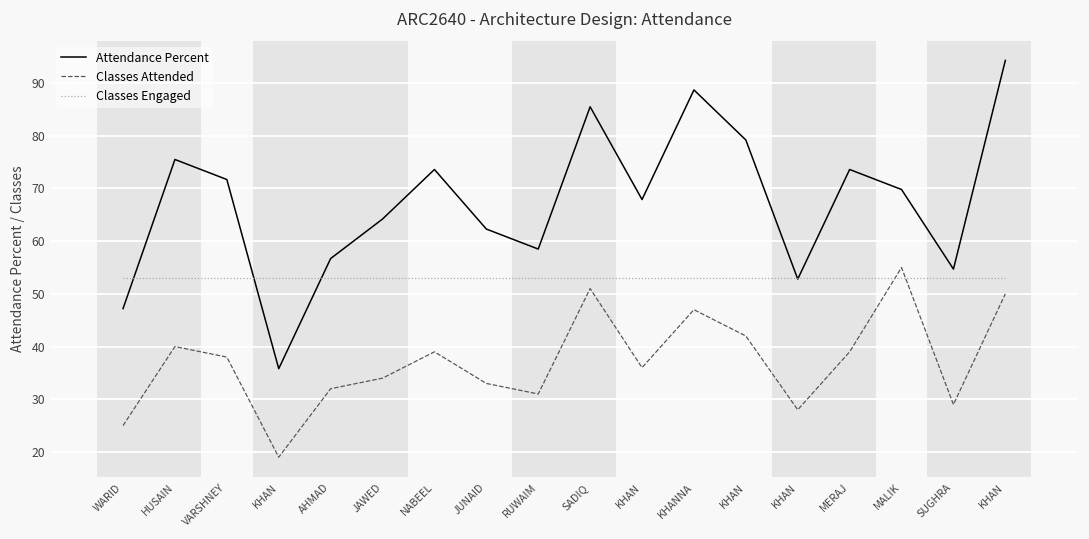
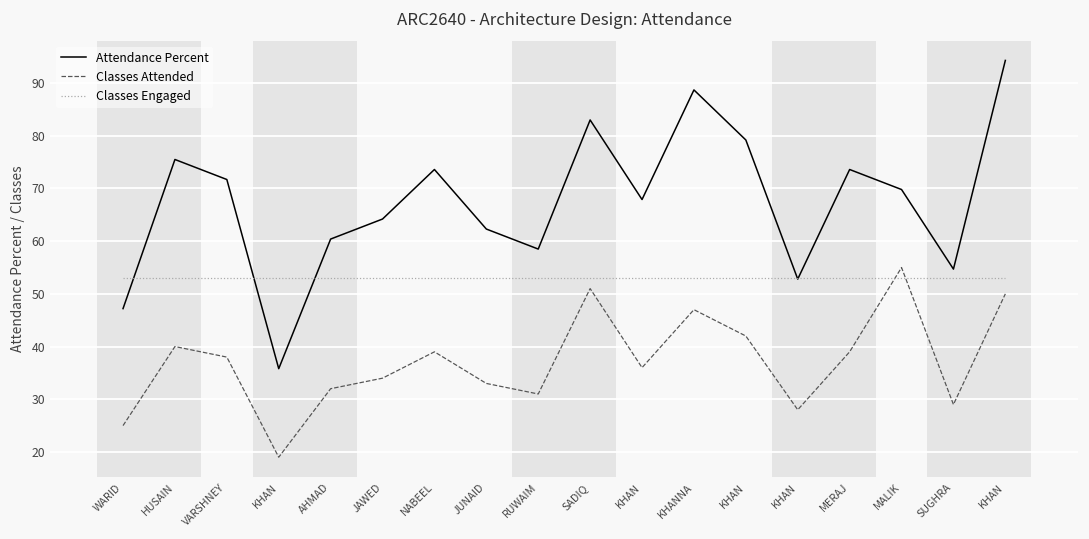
  {
    "Attendance Percent": {
      "WARID": 47,
      "HUSAIN": 76,
      "VARSHNEY": 72,
-     "AHMAD": 57,
+     "AHMAD": 60,
      "JAWED": 64,
      "NABEEL": 74,
      "JUNAID": 62,
      "RUWAIM": 59,
-     "SADIQ": 86,
+     "SADIQ": 83,
      "KHANNA": 89,
      "MERAJ": 74,
      "MALIK": 70,
      "SUGHRA": 55
    },
    "Classes Attended": {
      "WARID": 25,
      "HUSAIN": 40,
      "VARSHNEY": 38,
      "AHMAD": 32,
      "JAWED": 34,
      "NABEEL": 39,
      "JUNAID": 33,
      "RUWAIM": 31,
      "SADIQ": 51,
      "KHANNA": 47,
      "MERAJ": 39,
      "MALIK": 55,
      "SUGHRA": 29
    },
    "Classes Engaged": {
      "WARID": 53,
      "HUSAIN": 53,
      "VARSHNEY": 53,
      "AHMAD": 53,
      "JAWED": 53,
      "NABEEL": 53,
      "JUNAID": 53,
      "RUWAIM": 53,
      "SADIQ": 53,
      "KHANNA": 53,
      "MERAJ": 53,
      "MALIK": 53,
      "SUGHRA": 53
    }
  }
